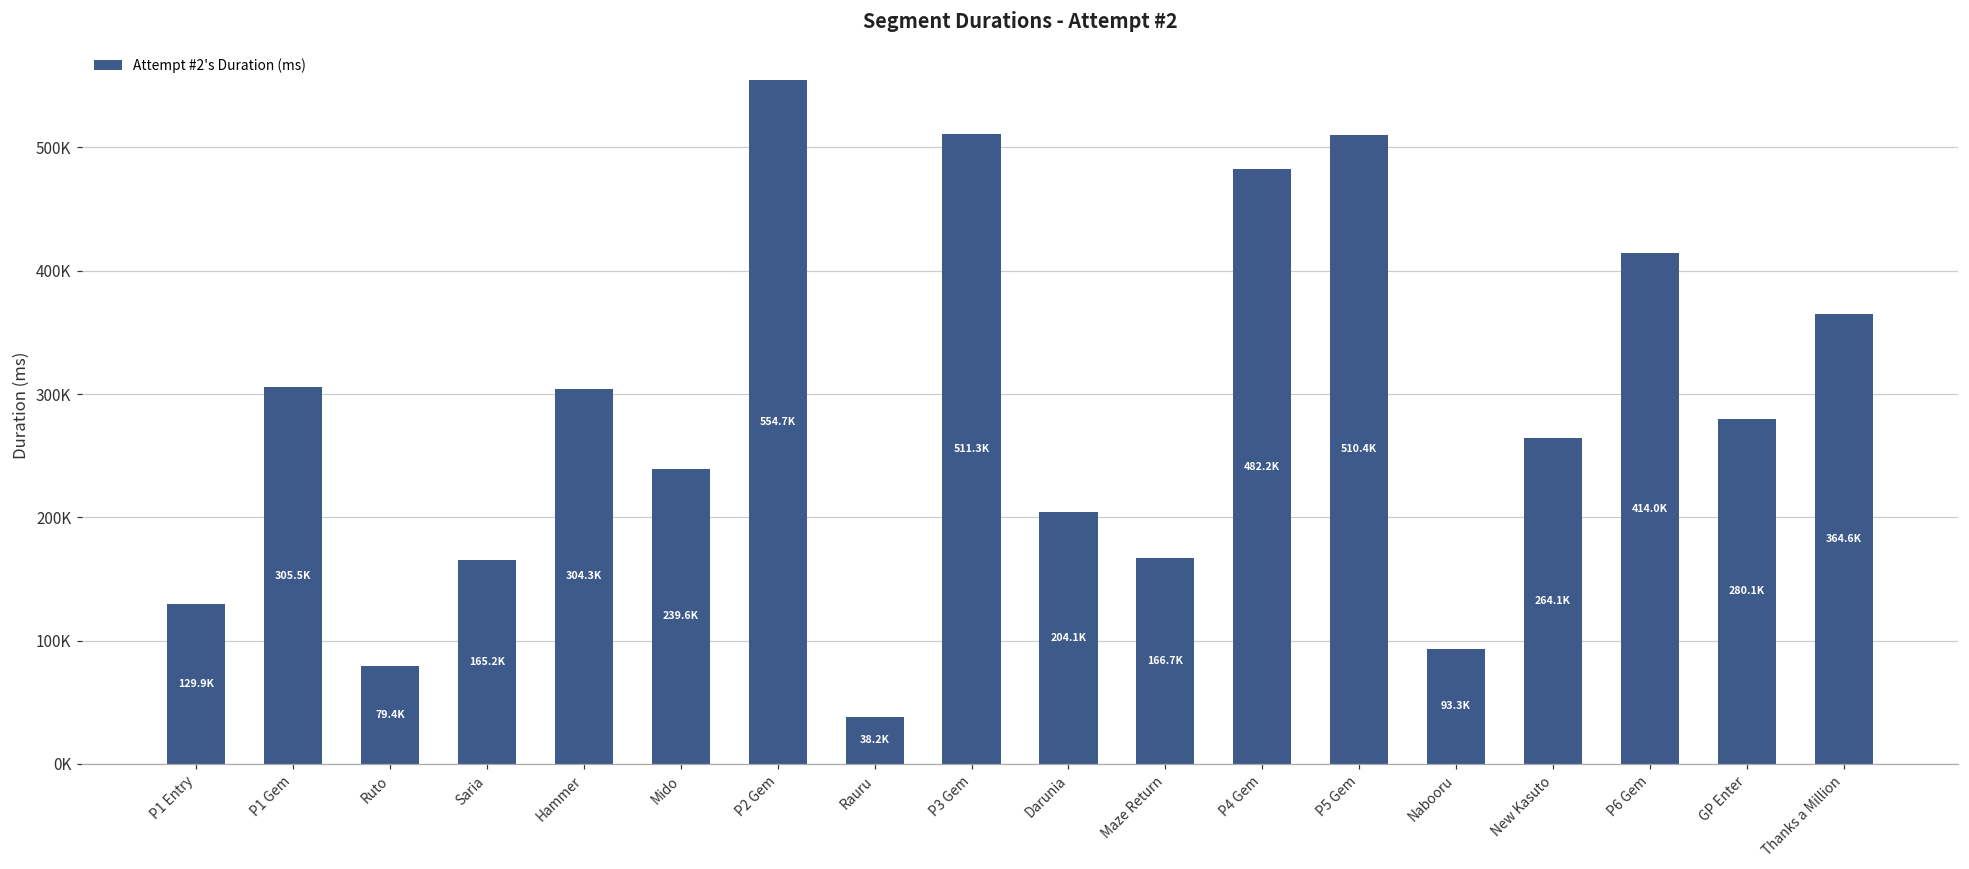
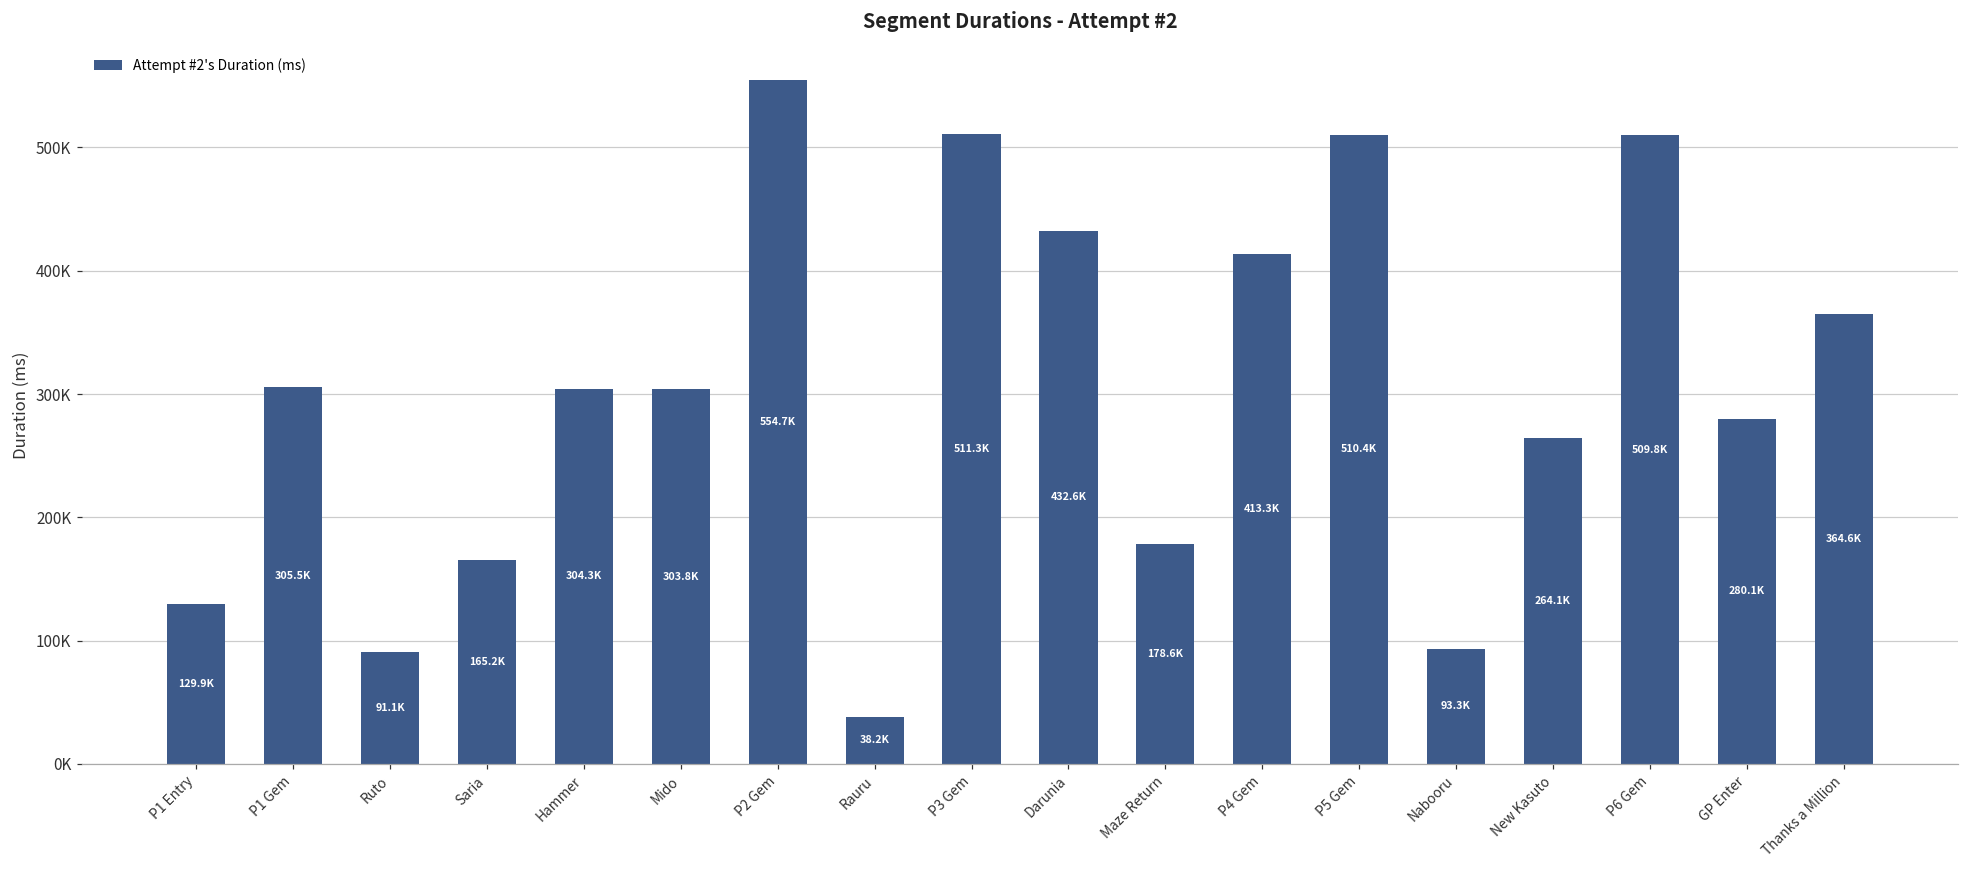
  {
    "P1 Entry": "129.9K",
    "P1 Gem": "305.5K",
-   "Ruto": "79.4K",
+   "Ruto": "91.1K",
    "Saria": "165.2K",
    "Hammer": "304.3K",
-   "Mido": "239.6K",
+   "Mido": "303.8K",
    "P2 Gem": "554.7K",
    "Rauru": "38.2K",
    "P3 Gem": "511.3K",
-   "Darunia": "204.1K",
-   "Maze Return": "166.7K",
-   "P4 Gem": "482.2K",
+   "Darunia": "432.6K",
+   "Maze Return": "178.6K",
+   "P4 Gem": "413.3K",
    "P5 Gem": "510.4K",
    "Nabooru": "93.3K",
    "New Kasuto": "264.1K",
-   "P6 Gem": "414.0K",
+   "P6 Gem": "509.8K",
    "GP Enter": "280.1K",
    "Thanks a Million": "364.6K"
  }
